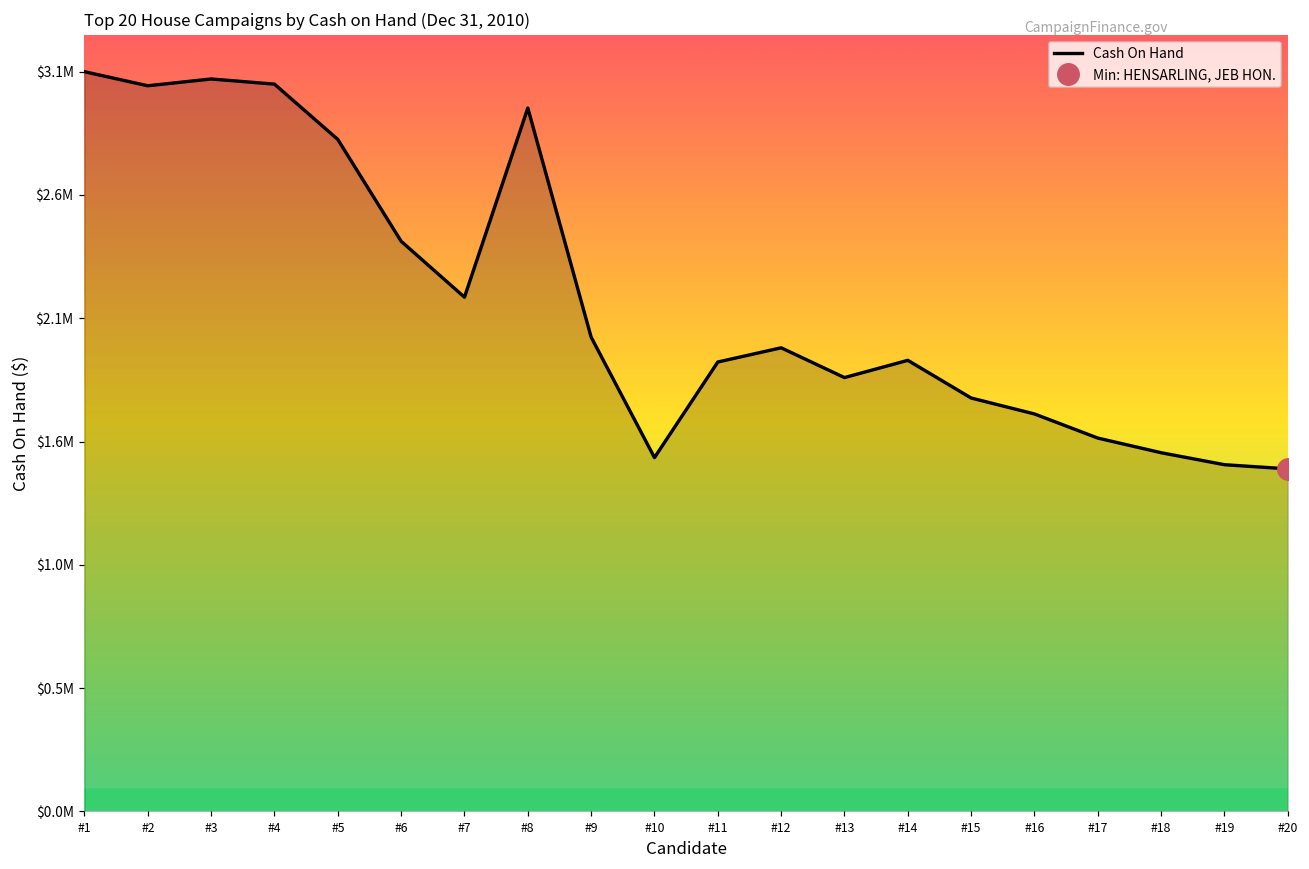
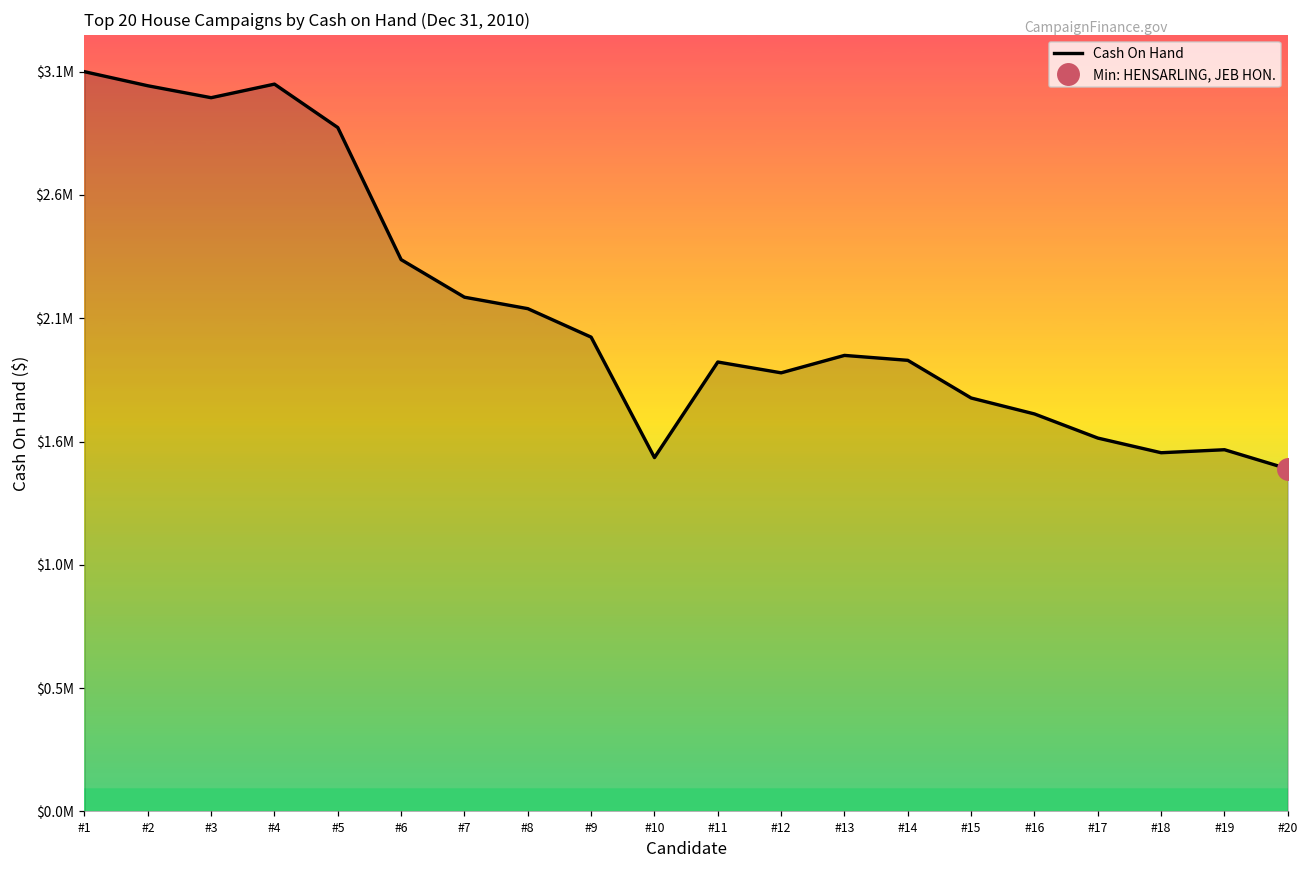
  {
    "Cash On Hand": {
      "#1": "$3130000",
      "#2": "$3070000",
-     "#3": "$3100000",
+     "#3": "$3020000",
      "#4": "$3080000",
-     "#5": "$2840000",
-     "#6": "$2410000",
+     "#5": "$2890000",
+     "#6": "$2330000",
      "#7": "$2180000",
-     "#8": "$2980000",
+     "#8": "$2130000",
      "#9": "$2010000",
      "#10": "$1500000",
      "#11": "$1900000",
-     "#12": "$1960000",
-     "#13": "$1840000",
+     "#12": "$1860000",
+     "#13": "$1930000",
      "#14": "$1910000",
      "#15": "$1750000",
      "#16": "$1680000",
      "#17": "$1580000",
      "#18": "$1520000",
-     "#19": "$1470000"
+     "#19": "$1530000"
    }
  }
